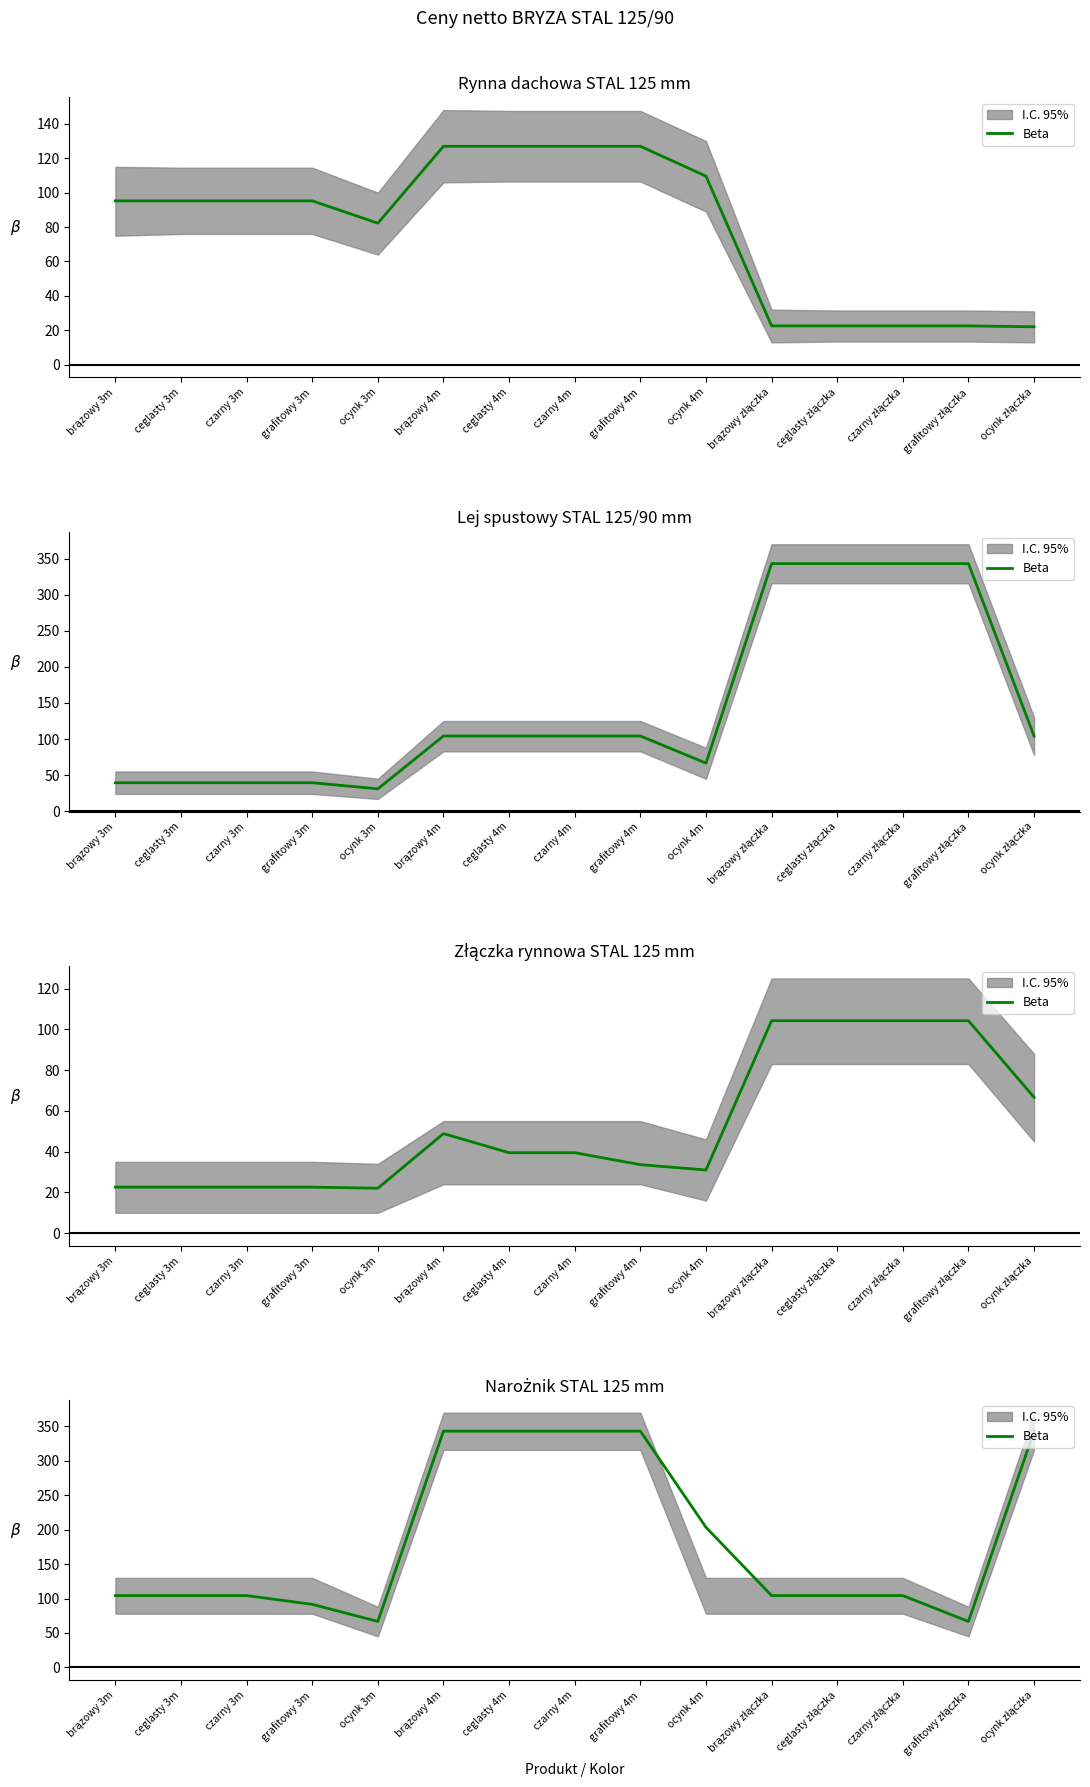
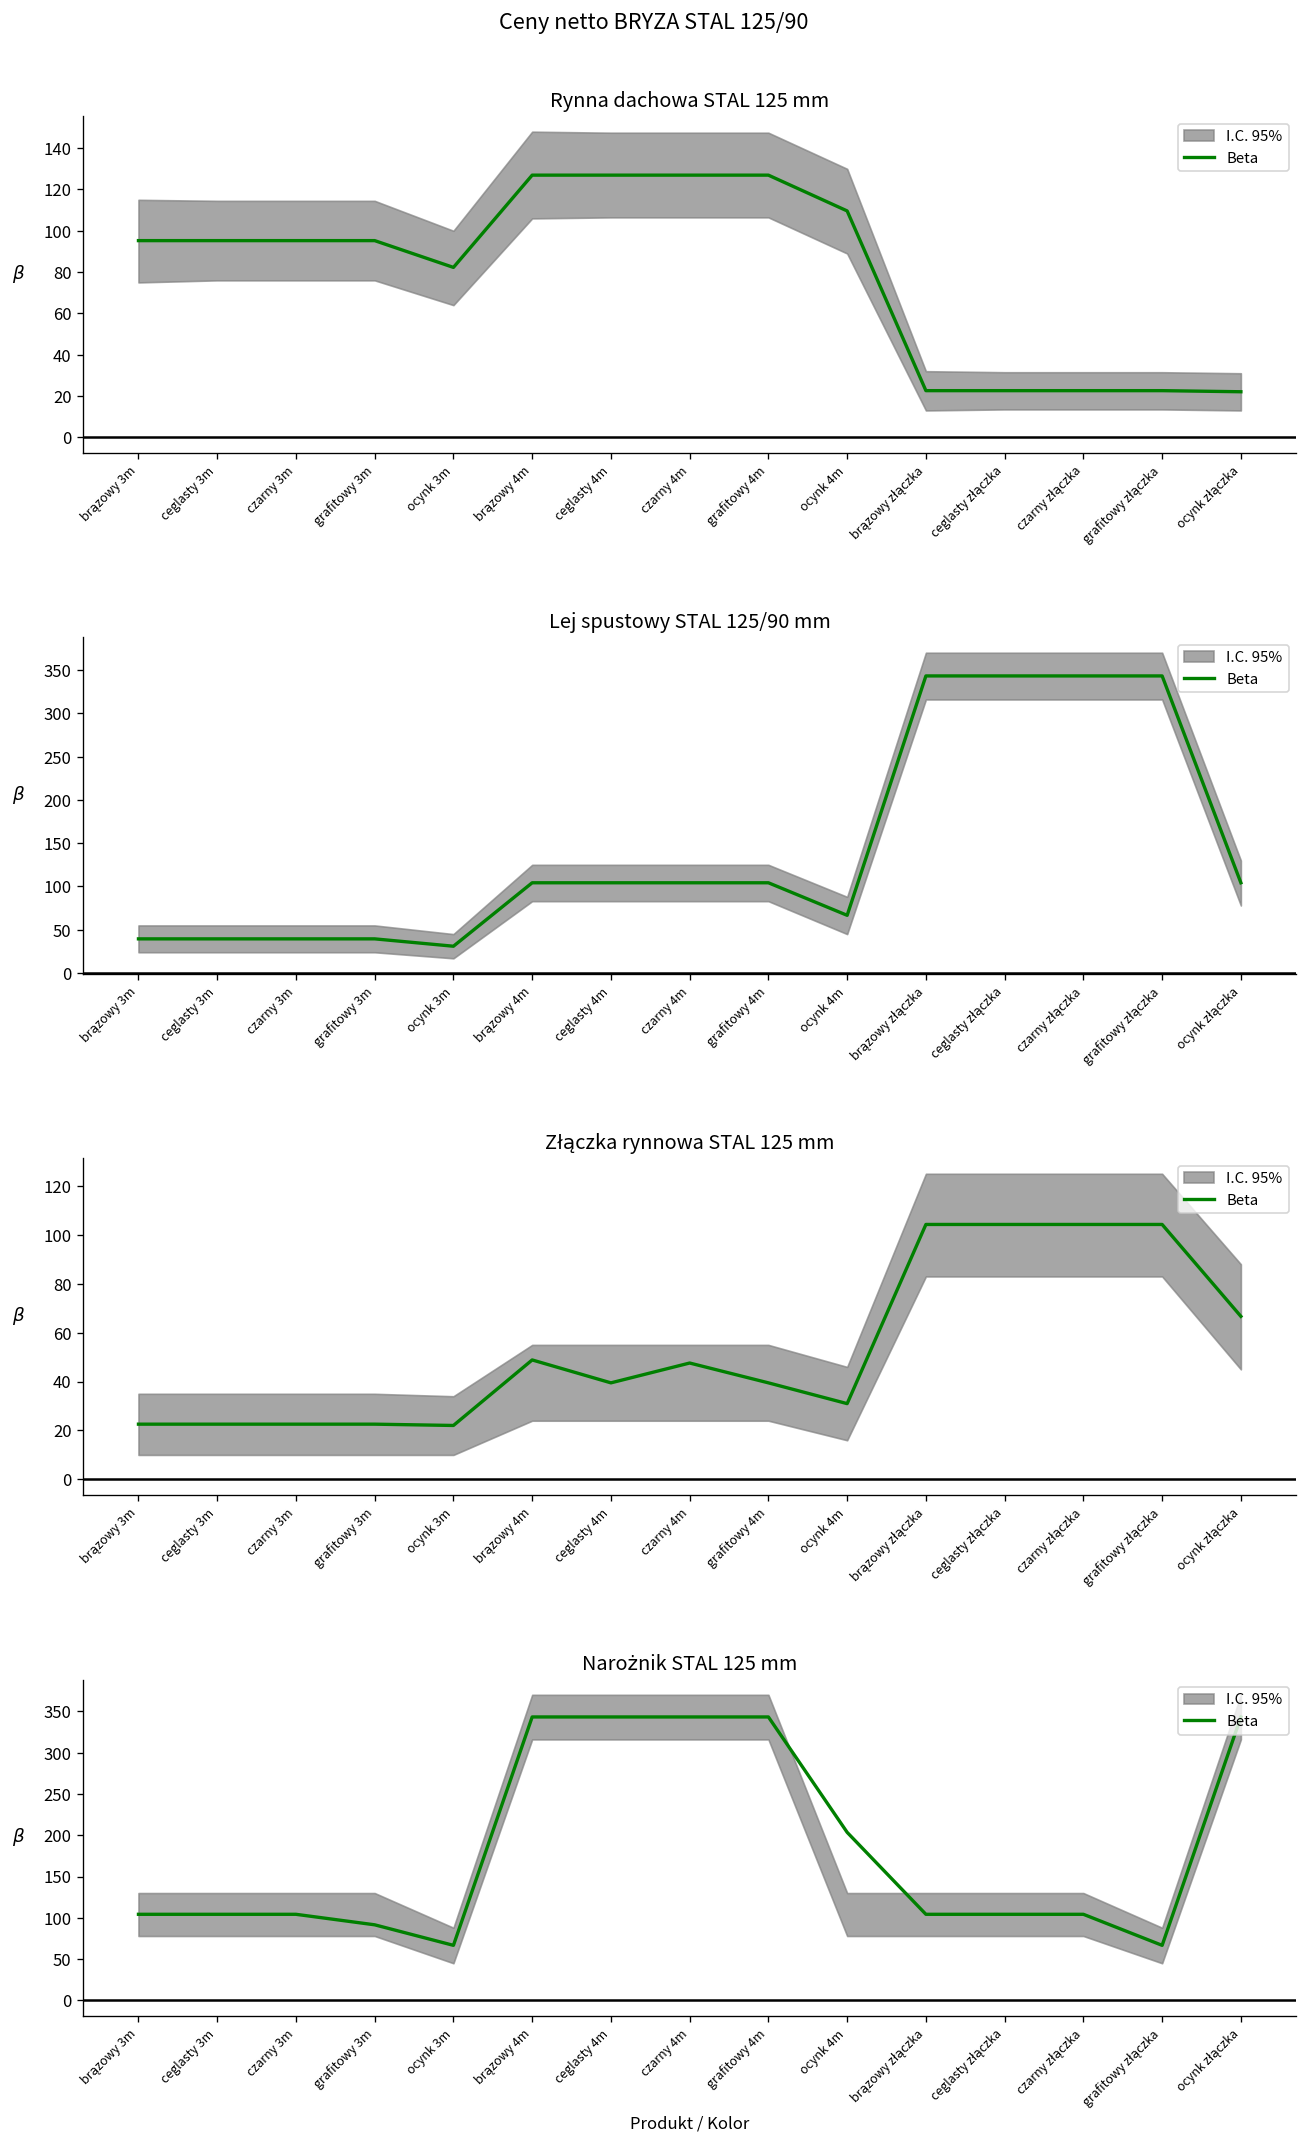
  {
    "Rynna dachowa STAL 125 mm": {
      "Beta": {
        "brązowy 3m": 95,
        "ceglasty 3m": 95,
        "czarny 3m": 95,
        "grafitowy 3m": 95,
        "ocynk 3m": 82,
        "brązowy 4m": 127,
        "ceglasty 4m": 127,
        "czarny 4m": 127,
        "grafitowy 4m": 127,
        "ocynk 4m": 110,
        "brązowy złączka": 23,
        "ceglasty złączka": 23,
        "czarny złączka": 23,
        "grafitowy złączka": 23,
        "ocynk złączka": 22
      }
    },
    "Lej spustowy STAL 125/90 mm": {
      "Beta": {
        "brązowy 3m": 40,
        "ceglasty 3m": 40,
        "czarny 3m": 40,
        "grafitowy 3m": 40,
        "ocynk 3m": 30,
        "brązowy 4m": 100,
        "ceglasty 4m": 100,
        "czarny 4m": 100,
        "grafitowy 4m": 100,
        "ocynk 4m": 70,
        "brązowy złączka": 340,
        "ceglasty złączka": 340,
        "czarny złączka": 340,
        "grafitowy złączka": 340,
        "ocynk złączka": 100
      }
    },
    "Złączka rynnowa STAL 125 mm": {
      "Beta": {
        "brązowy 3m": 23,
        "ceglasty 3m": 23,
        "czarny 3m": 23,
        "grafitowy 3m": 23,
        "ocynk 3m": 22,
        "brązowy 4m": 49,
        "ceglasty 4m": 39,
-       "czarny 4m": 39,
-       "grafitowy 4m": 34,
+       "czarny 4m": 48,
+       "grafitowy 4m": 39,
        "ocynk 4m": 31,
        "brązowy złączka": 104,
        "ceglasty złączka": 104,
        "czarny złączka": 104,
        "grafitowy złączka": 104,
        "ocynk złączka": 67
      }
    },
    "Narożnik STAL 125 mm": {
      "Beta": {
        "brązowy 3m": 100,
        "ceglasty 3m": 100,
        "czarny 3m": 100,
        "grafitowy 3m": 90,
        "ocynk 3m": 70,
        "brązowy 4m": 340,
        "ceglasty 4m": 340,
        "czarny 4m": 340,
        "grafitowy 4m": 340,
        "ocynk 4m": 200,
        "brązowy złączka": 100,
        "ceglasty złączka": 100,
        "czarny złączka": 100,
        "grafitowy złączka": 70
      }
    }
  }
